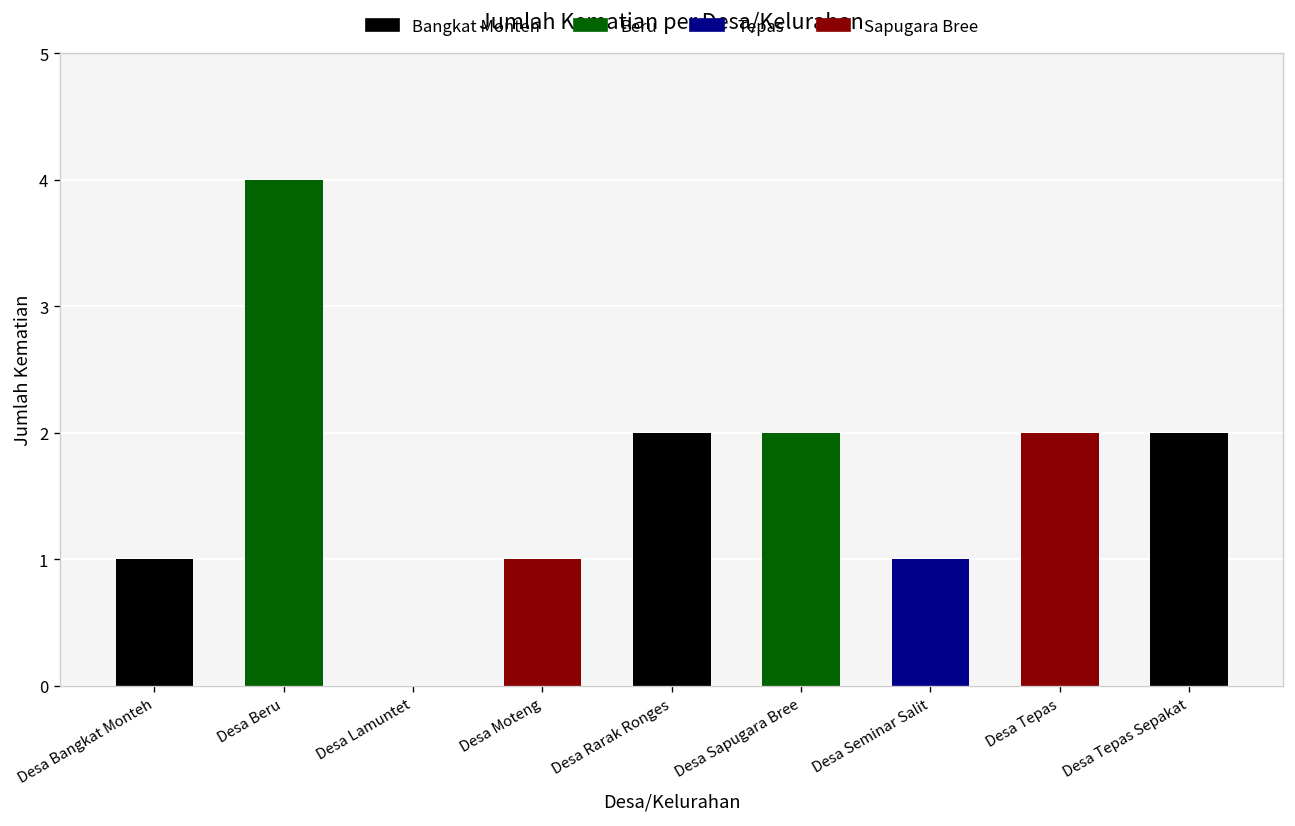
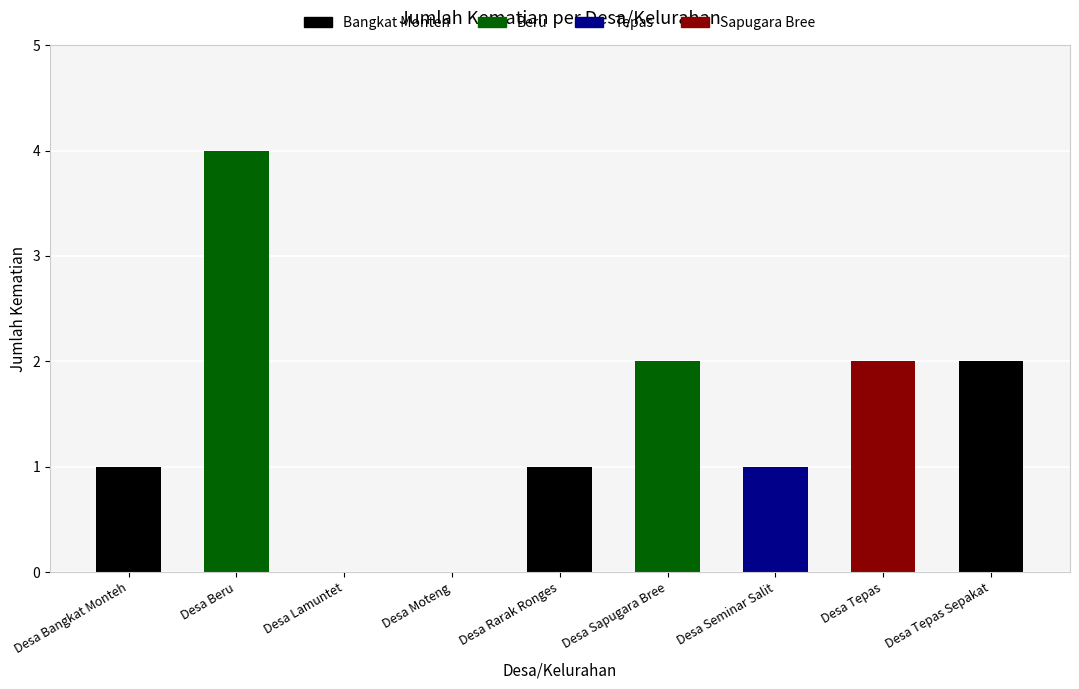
  {
    "Desa Bangkat Monteh": 1,
    "Desa Beru": 4,
    "Desa Lamuntet": 0,
-   "Desa Moteng": 1,
-   "Desa Rarak Ronges": 2,
+   "Desa Moteng": 0,
+   "Desa Rarak Ronges": 1,
    "Desa Sapugara Bree": 2,
    "Desa Seminar Salit": 1,
    "Desa Tepas": 2,
    "Desa Tepas Sepakat": 2
  }
